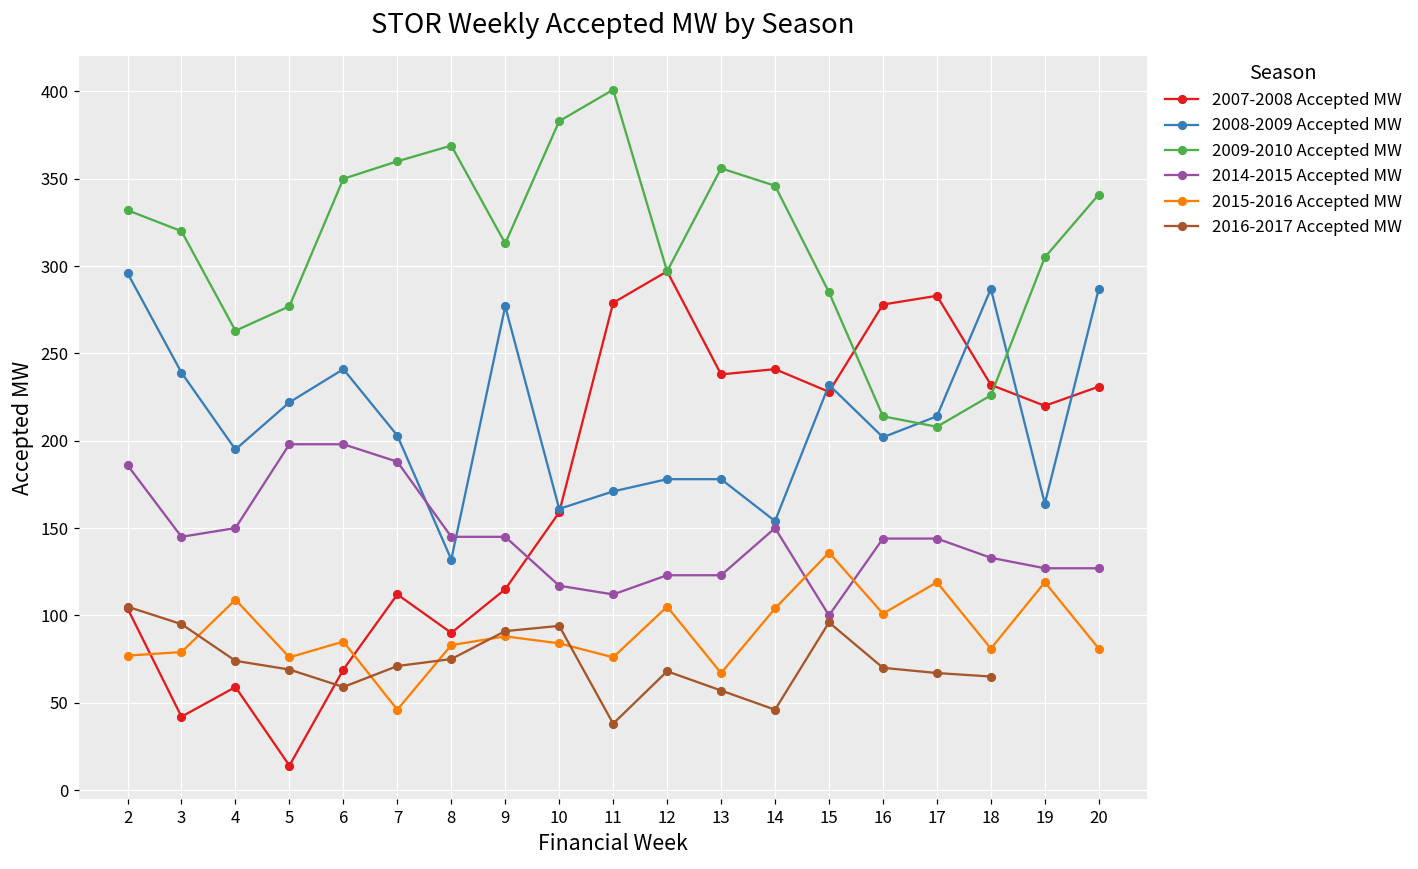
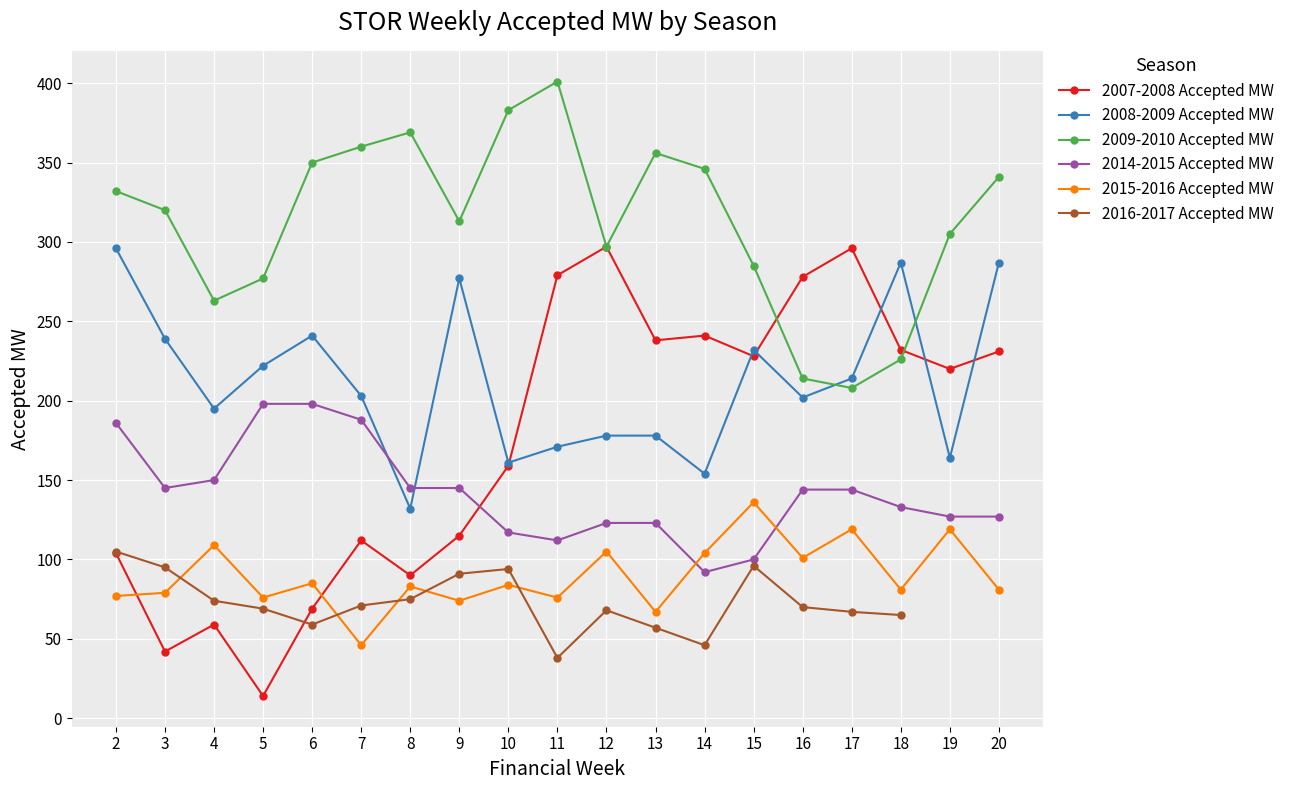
  {
    "2007-2008 Accepted MW": {
      "3": 42,
      "4": 59,
      "5": 14,
      "6": 69,
      "7": 112,
      "8": 90,
      "9": 115,
      "10": 159,
      "11": 279,
      "13": 238,
      "14": 241,
      "15": 228,
      "16": 278,
-     "17": 283,
+     "17": 296,
      "18": 232,
      "19": 220,
      "20": 231
    },
    "2008-2009 Accepted MW": {
      "2": 296,
      "3": 239,
      "4": 195,
      "5": 222,
      "6": 241,
      "7": 203,
      "8": 132,
      "9": 277,
      "10": 161,
      "11": 171,
      "12": 178,
      "13": 178,
      "14": 154,
      "15": 232,
      "16": 202,
      "17": 214,
      "18": 287,
      "19": 164,
      "20": 287
    },
    "2009-2010 Accepted MW": {
      "2": 332,
      "3": 320,
      "4": 263,
      "5": 277,
      "6": 350,
      "7": 360,
      "8": 369,
      "9": 313,
      "10": 383,
      "11": 401,
      "13": 356,
      "14": 346,
      "15": 285,
      "16": 214,
      "17": 208,
      "18": 226,
      "19": 305,
      "20": 341
    },
    "2014-2015 Accepted MW": {
      "2": 186,
      "3": 145,
      "4": 150,
      "5": 198,
      "6": 198,
      "7": 188,
      "8": 145,
      "9": 145,
      "10": 117,
      "11": 112,
      "12": 123,
      "13": 123,
-     "14": 150,
+     "14": 92,
      "15": 100,
      "16": 144,
      "17": 144,
      "18": 133,
      "19": 127,
      "20": 127
    },
    "2015-2016 Accepted MW": {
      "2": 77,
      "3": 79,
      "4": 109,
      "5": 76,
      "6": 85,
      "7": 46,
      "8": 83,
-     "9": 88,
+     "9": 74,
      "10": 84,
      "11": 76,
      "12": 105,
      "13": 67,
      "14": 104,
      "15": 136,
      "16": 101,
      "17": 119,
      "18": 81,
      "19": 119,
      "20": 81
    },
    "2016-2017 Accepted MW": {
      "3": 95,
      "4": 74,
      "5": 69,
      "6": 59,
      "7": 71,
      "8": 75,
      "9": 91,
      "10": 94,
      "11": 38,
      "12": 68,
      "13": 57,
      "14": 46,
      "15": 96,
      "16": 70,
      "17": 67,
      "18": 65
    }
  }
